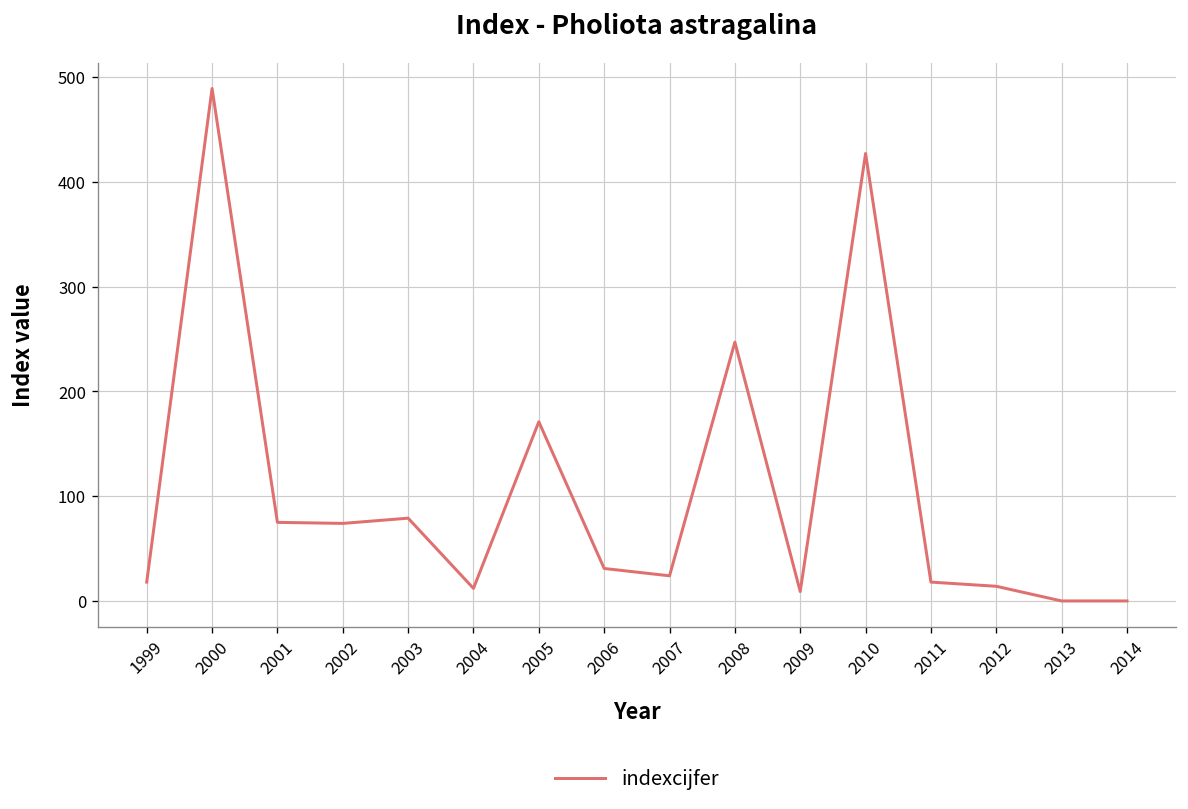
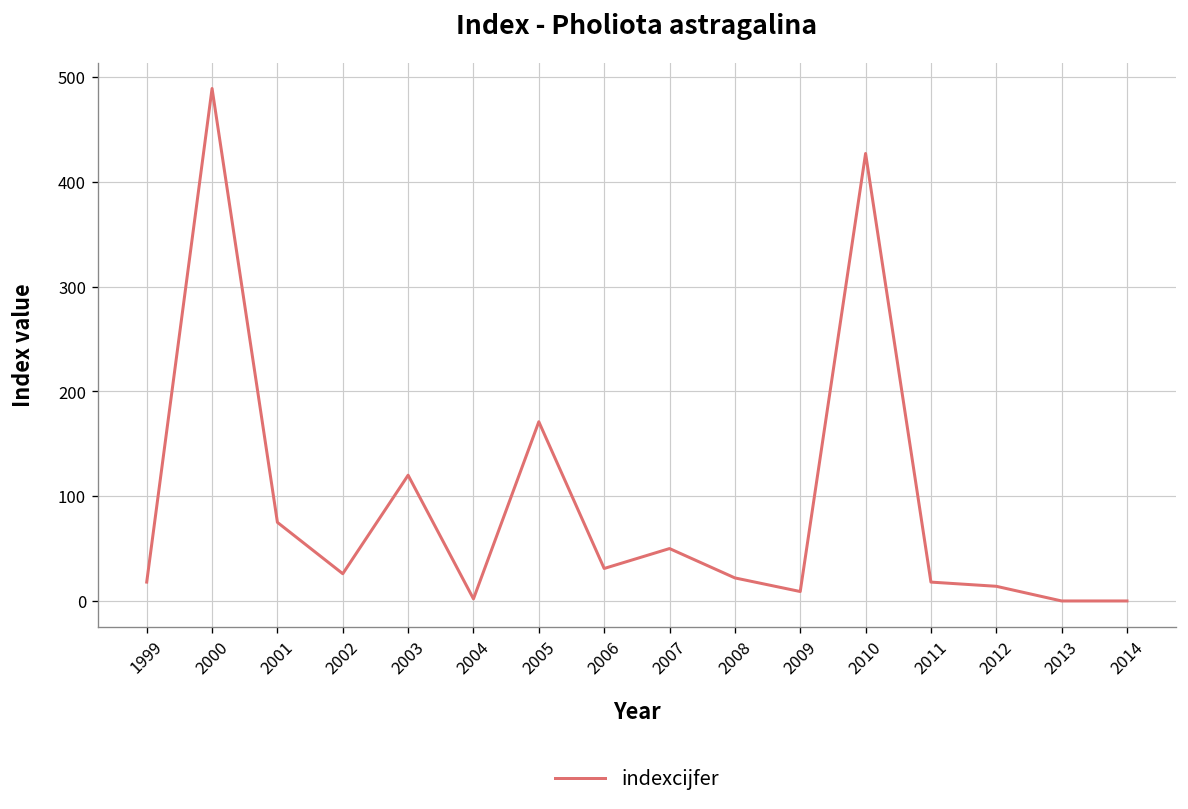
  {
    "1999": 20,
    "2000": 490,
    "2001": 80,
-   "2002": 70,
-   "2003": 80,
-   "2004": 10,
+   "2002": 30,
+   "2003": 120,
+   "2004": 0,
    "2005": 170,
    "2006": 30,
-   "2007": 20,
-   "2008": 250,
+   "2007": 50,
+   "2008": 20,
    "2009": 10,
    "2010": 430,
    "2011": 20,
    "2012": 10,
    "2013": 0,
    "2014": 0
  }
